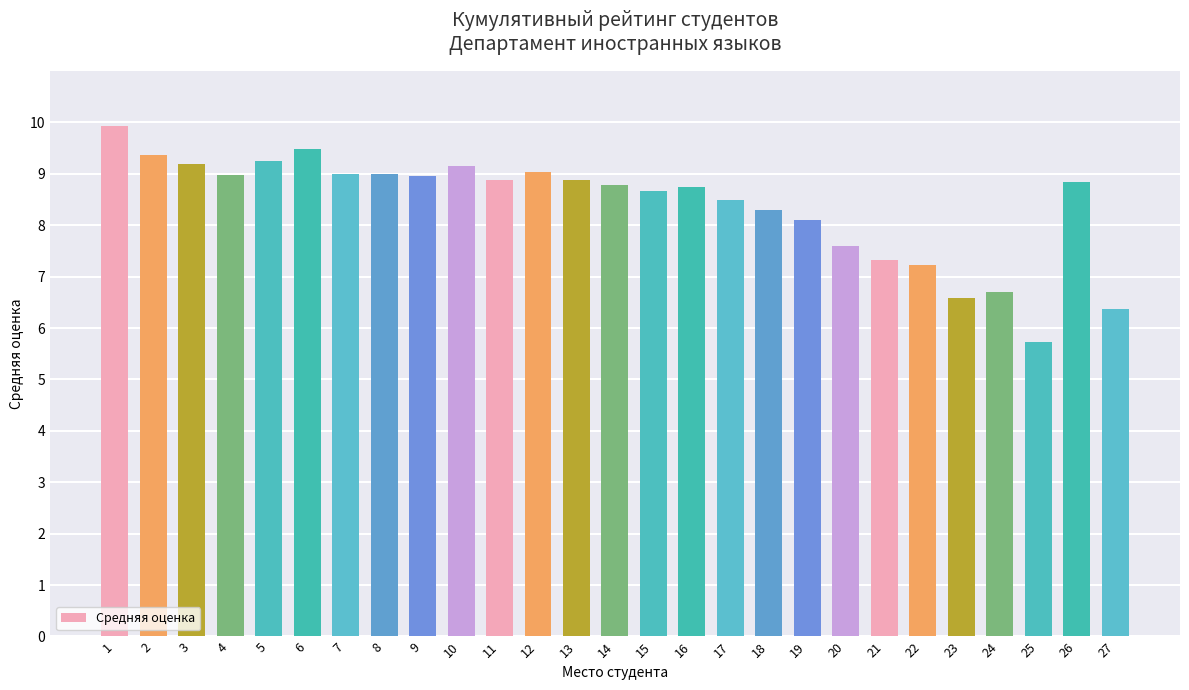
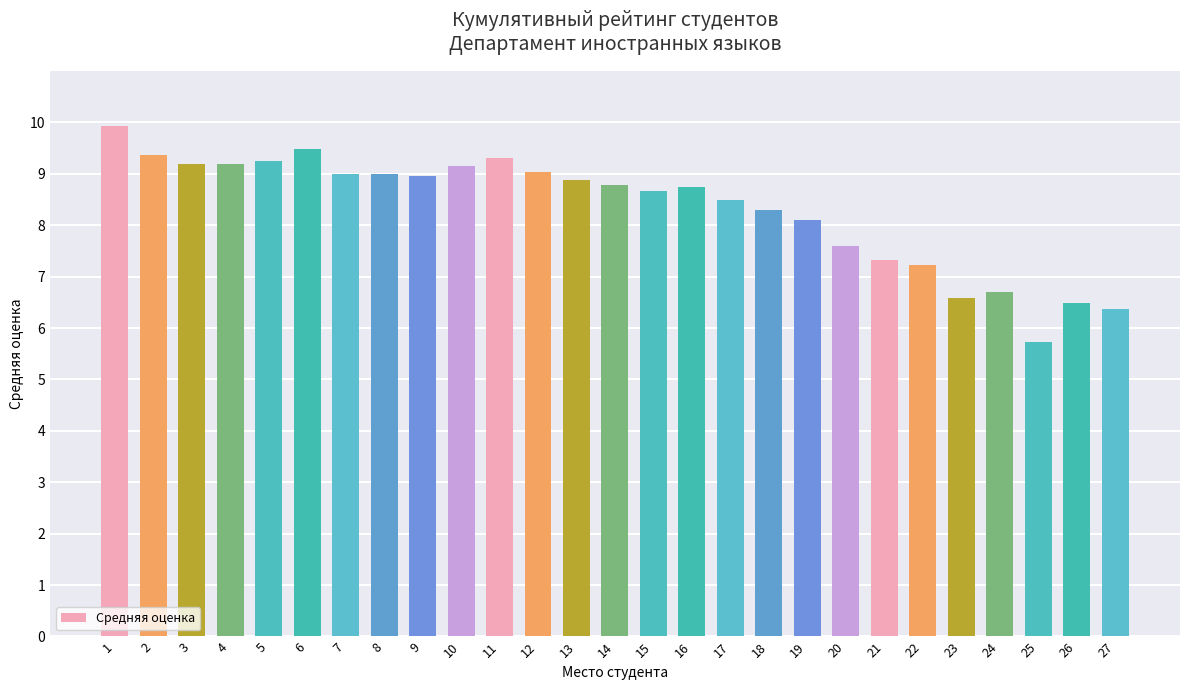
  {
    "1": 9.9,
    "2": 9.4,
    "3": 9.2,
-   "4": 9.0,
+   "4": 9.2,
    "5": 9.3,
    "6": 9.5,
    "7": 9.0,
    "8": 9.0,
    "9": 9.0,
    "10": 9.1,
-   "11": 8.9,
+   "11": 9.3,
    "12": 9.0,
    "13": 8.9,
    "14": 8.8,
    "15": 8.7,
    "16": 8.7,
    "17": 8.5,
    "18": 8.3,
    "19": 8.1,
    "20": 7.6,
    "21": 7.3,
    "22": 7.2,
    "23": 6.6,
    "24": 6.7,
    "25": 5.7,
-   "26": 8.8,
+   "26": 6.5,
    "27": 6.4
  }
